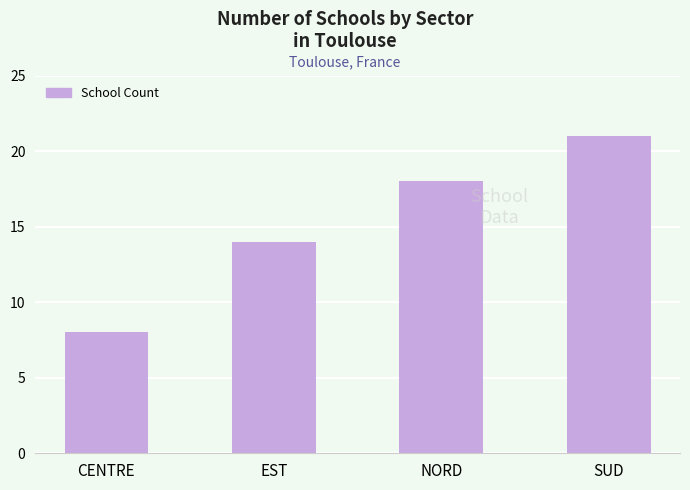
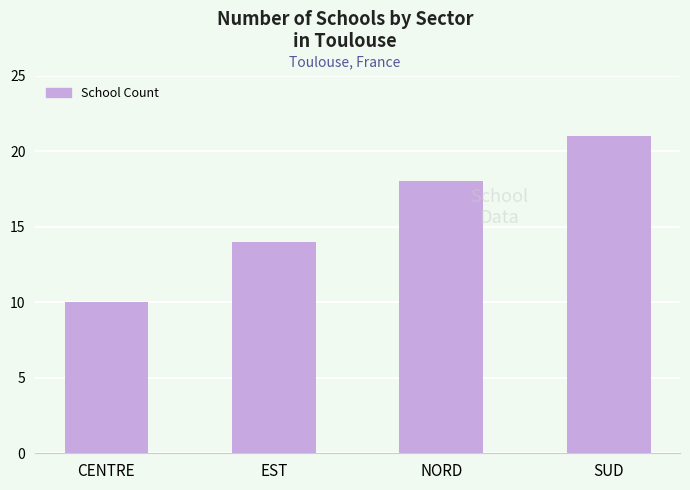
  {
-   "CENTRE": 8,
+   "CENTRE": 10,
    "EST": 14,
    "NORD": 18,
    "SUD": 21
  }
